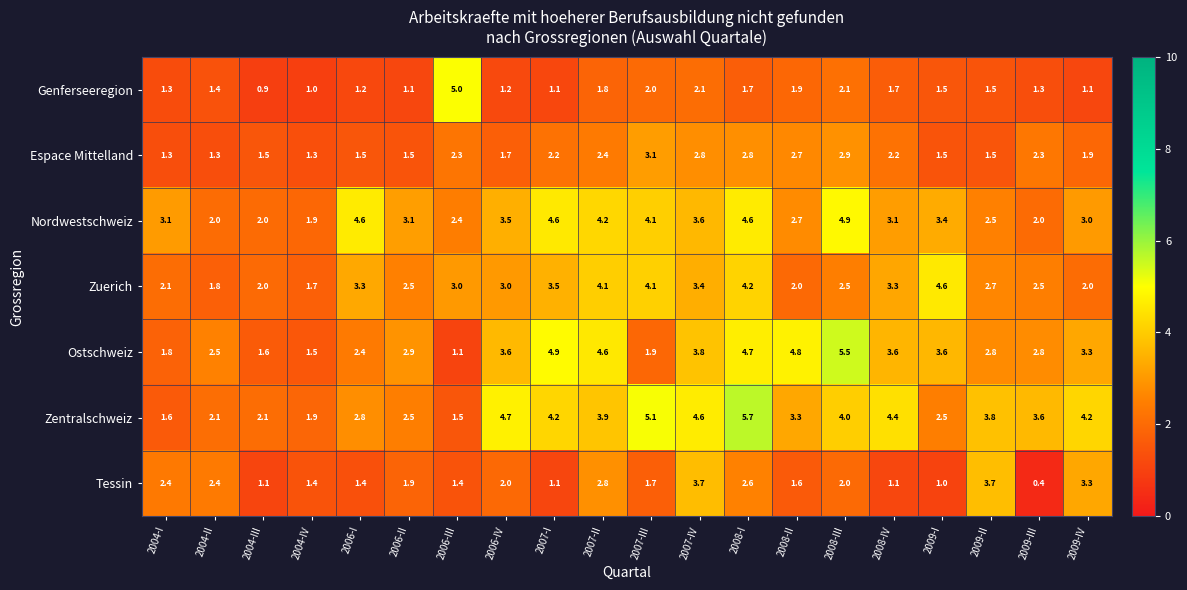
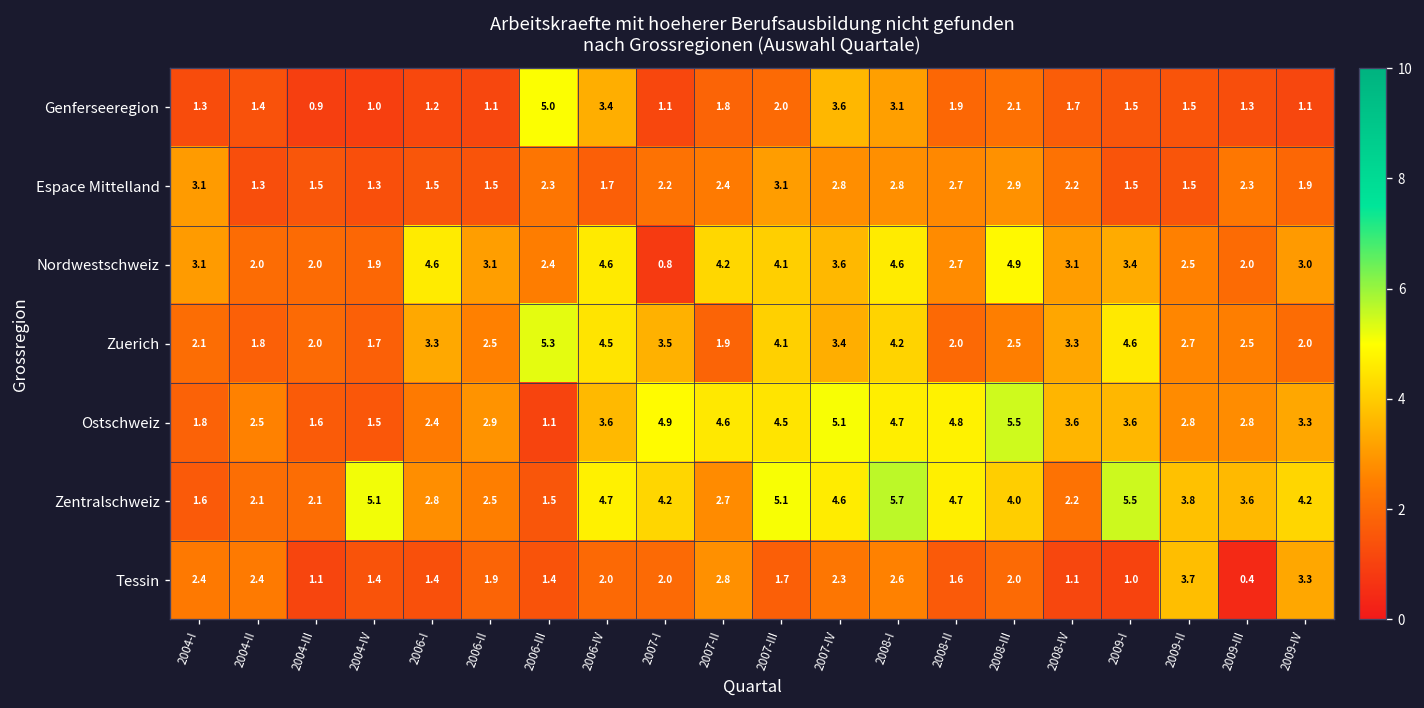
  {
    "Genferseeregion": {
      "2004-I": 1.3,
      "2004-II": 1.4,
      "2004-III": 0.9,
      "2004-IV": 1.0,
      "2006-I": 1.2,
      "2006-II": 1.1,
      "2006-III": 5.0,
-     "2006-IV": 1.2,
+     "2006-IV": 3.4,
      "2007-I": 1.1,
      "2007-II": 1.8,
      "2007-III": 2.0,
-     "2007-IV": 2.1,
-     "2008-I": 1.7,
+     "2007-IV": 3.6,
+     "2008-I": 3.1,
      "2008-II": 1.9,
      "2008-III": 2.1,
      "2008-IV": 1.7,
      "2009-I": 1.5,
      "2009-II": 1.5,
      "2009-III": 1.3,
      "2009-IV": 1.1
    },
    "Espace Mittelland": {
-     "2004-I": 1.3,
+     "2004-I": 3.1,
      "2004-II": 1.3,
      "2004-III": 1.5,
      "2004-IV": 1.3,
      "2006-I": 1.5,
      "2006-II": 1.5,
      "2006-III": 2.3,
      "2006-IV": 1.7,
      "2007-I": 2.2,
      "2007-II": 2.4,
      "2007-III": 3.1,
      "2007-IV": 2.8,
      "2008-I": 2.8,
      "2008-II": 2.7,
      "2008-III": 2.9,
      "2008-IV": 2.2,
      "2009-I": 1.5,
      "2009-II": 1.5,
      "2009-III": 2.3,
      "2009-IV": 1.9
    },
    "Nordwestschweiz": {
      "2004-I": 3.1,
      "2004-II": 2.0,
      "2004-III": 2.0,
      "2004-IV": 1.9,
      "2006-I": 4.6,
      "2006-II": 3.1,
      "2006-III": 2.4,
-     "2006-IV": 3.5,
-     "2007-I": 4.6,
+     "2006-IV": 4.6,
+     "2007-I": 0.8,
      "2007-II": 4.2,
      "2007-III": 4.1,
      "2007-IV": 3.6,
      "2008-I": 4.6,
      "2008-II": 2.7,
      "2008-III": 4.9,
      "2008-IV": 3.1,
      "2009-I": 3.4,
      "2009-II": 2.5,
      "2009-III": 2.0,
      "2009-IV": 3.0
    },
    "Zuerich": {
      "2004-I": 2.1,
      "2004-II": 1.8,
      "2004-III": 2.0,
      "2004-IV": 1.7,
      "2006-I": 3.3,
      "2006-II": 2.5,
-     "2006-III": 3.0,
-     "2006-IV": 3.0,
+     "2006-III": 5.3,
+     "2006-IV": 4.5,
      "2007-I": 3.5,
-     "2007-II": 4.1,
+     "2007-II": 1.9,
      "2007-III": 4.1,
      "2007-IV": 3.4,
      "2008-I": 4.2,
      "2008-II": 2.0,
      "2008-III": 2.5,
      "2008-IV": 3.3,
      "2009-I": 4.6,
      "2009-II": 2.7,
      "2009-III": 2.5,
      "2009-IV": 2.0
    },
    "Ostschweiz": {
      "2004-I": 1.8,
      "2004-II": 2.5,
      "2004-III": 1.6,
      "2004-IV": 1.5,
      "2006-I": 2.4,
      "2006-II": 2.9,
      "2006-III": 1.1,
      "2006-IV": 3.6,
      "2007-I": 4.9,
      "2007-II": 4.6,
-     "2007-III": 1.9,
-     "2007-IV": 3.8,
+     "2007-III": 4.5,
+     "2007-IV": 5.1,
      "2008-I": 4.7,
      "2008-II": 4.8,
      "2008-III": 5.5,
      "2008-IV": 3.6,
      "2009-I": 3.6,
      "2009-II": 2.8,
      "2009-III": 2.8,
      "2009-IV": 3.3
    },
    "Zentralschweiz": {
      "2004-I": 1.6,
      "2004-II": 2.1,
      "2004-III": 2.1,
-     "2004-IV": 1.9,
+     "2004-IV": 5.1,
      "2006-I": 2.8,
      "2006-II": 2.5,
      "2006-III": 1.5,
      "2006-IV": 4.7,
      "2007-I": 4.2,
-     "2007-II": 3.9,
+     "2007-II": 2.7,
      "2007-III": 5.1,
      "2007-IV": 4.6,
      "2008-I": 5.7,
-     "2008-II": 3.3,
+     "2008-II": 4.7,
      "2008-III": 4.0,
-     "2008-IV": 4.4,
-     "2009-I": 2.5,
+     "2008-IV": 2.2,
+     "2009-I": 5.5,
      "2009-II": 3.8,
      "2009-III": 3.6,
      "2009-IV": 4.2
    },
    "Tessin": {
      "2004-I": 2.4,
      "2004-II": 2.4,
      "2004-III": 1.1,
      "2004-IV": 1.4,
      "2006-I": 1.4,
      "2006-II": 1.9,
      "2006-III": 1.4,
      "2006-IV": 2.0,
-     "2007-I": 1.1,
+     "2007-I": 2.0,
      "2007-II": 2.8,
      "2007-III": 1.7,
-     "2007-IV": 3.7,
+     "2007-IV": 2.3,
      "2008-I": 2.6,
      "2008-II": 1.6,
      "2008-III": 2.0,
      "2008-IV": 1.1,
      "2009-I": 1.0,
      "2009-II": 3.7,
      "2009-III": 0.4,
      "2009-IV": 3.3
    }
  }
